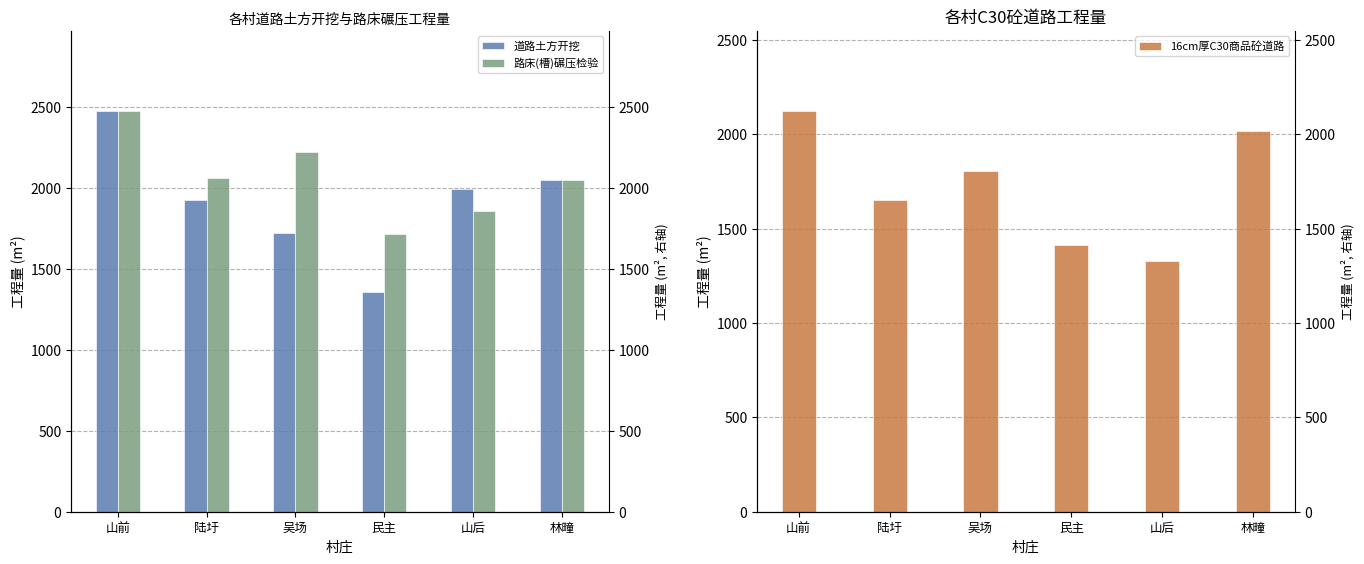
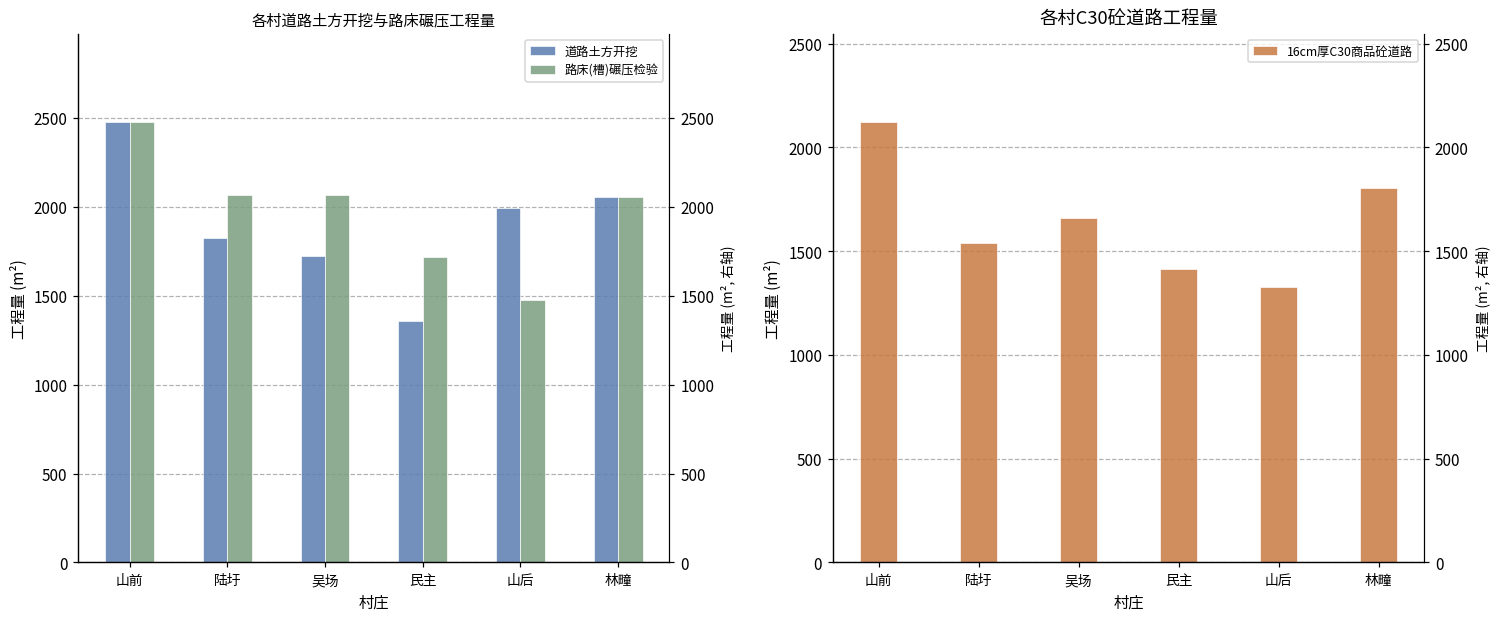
  {
    "各村道路土方开挖与路床碾压工程量": {
      "道路土方开挖": {
        "山前": 2480,
-       "陆圩": 1930,
+       "陆圩": 1830,
        "吴场": 1720,
        "民主": 1360,
        "山后": 2000,
        "林疃": 2050
      },
      "路床(槽)碾压检验": {
        "山前": 2480,
        "陆圩": 2070,
-       "吴场": 2220,
+       "吴场": 2060,
        "民主": 1720,
-       "山后": 1860,
+       "山后": 1480,
        "林疃": 2050
      }
    },
    "各村C30砼道路工程量": {
      "山前": 2120,
-     "陆圩": 1650,
-     "吴场": 1810,
+     "陆圩": 1540,
+     "吴场": 1660,
      "民主": 1410,
      "山后": 1330,
-     "林疃": 2020
+     "林疃": 1810
    }
  }
